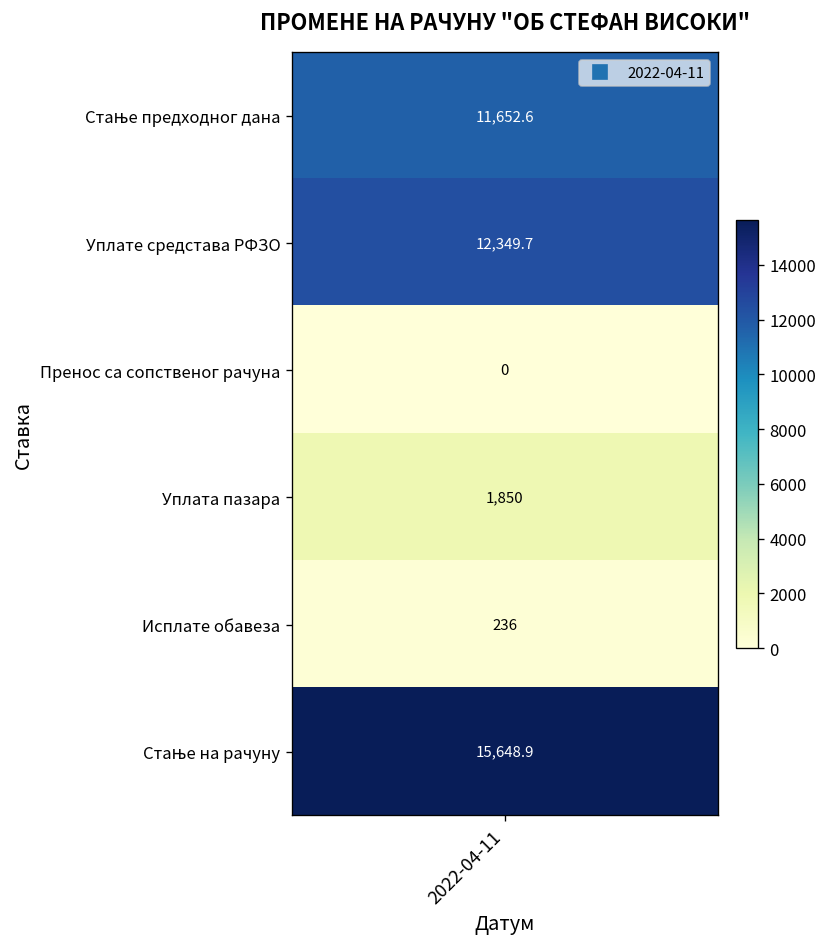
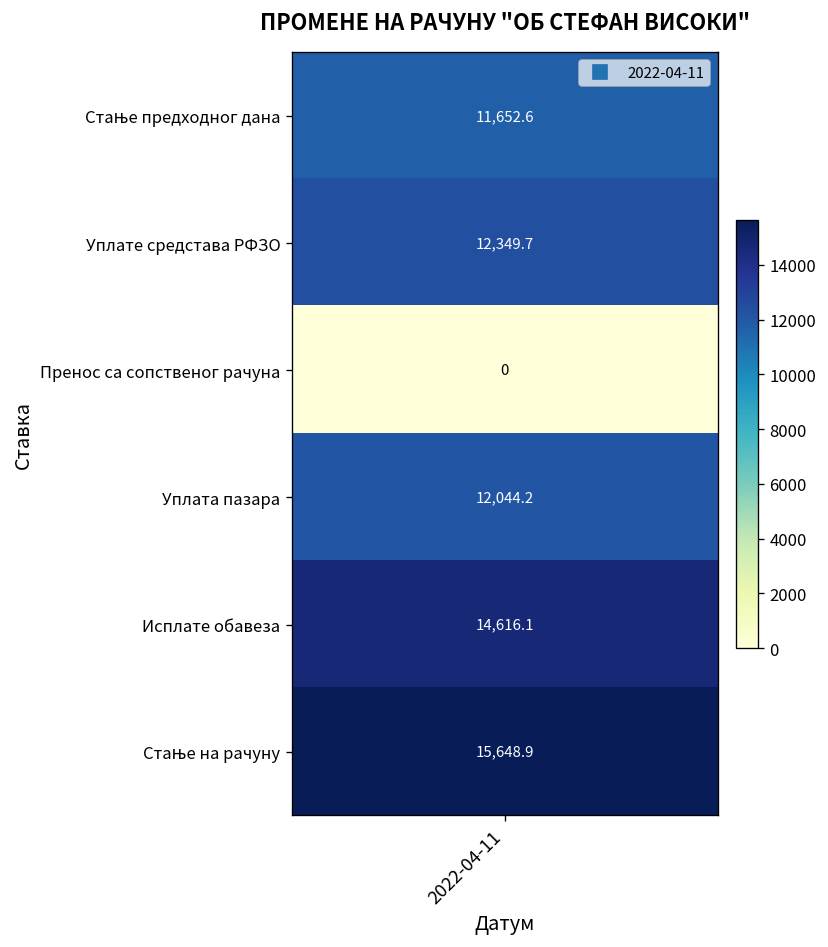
  {
    "Стање предходног дана": {
      "2022-04-11": "11,652.6"
    },
    "Уплате средстава РФЗО": {
      "2022-04-11": "12,349.7"
    },
    "Пренос са сопственог рачуна": {
      "2022-04-11": "0"
    },
    "Уплата пазара": {
-     "2022-04-11": "1,850"
+     "2022-04-11": "12,044.2"
    },
    "Исплате обавеза": {
-     "2022-04-11": "236"
+     "2022-04-11": "14,616.1"
    },
    "Стање на рачуну": {
      "2022-04-11": "15,648.9"
    }
  }
